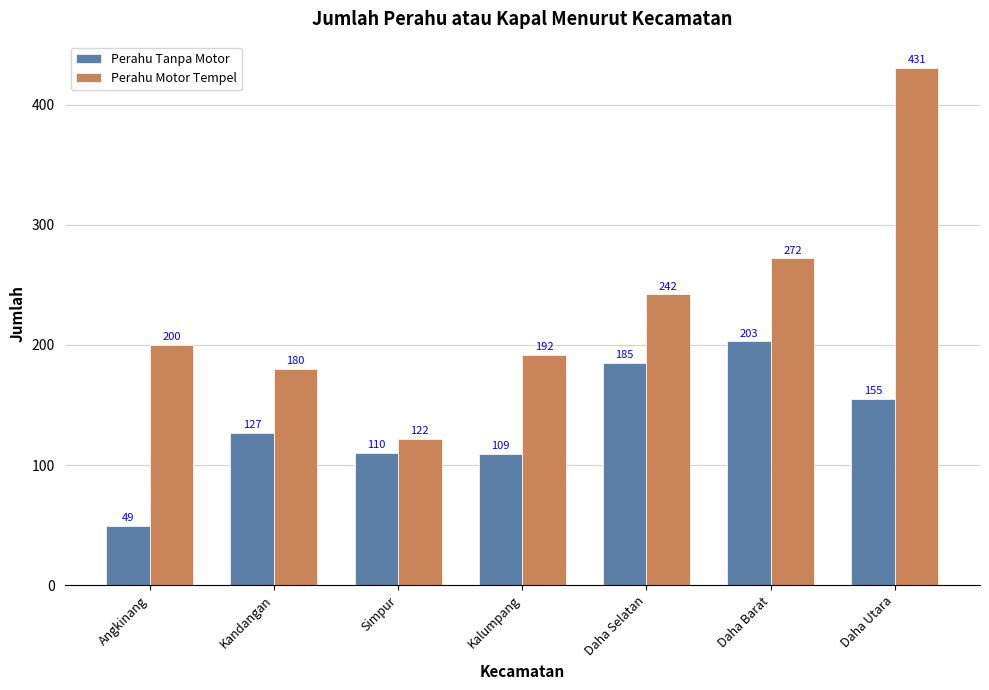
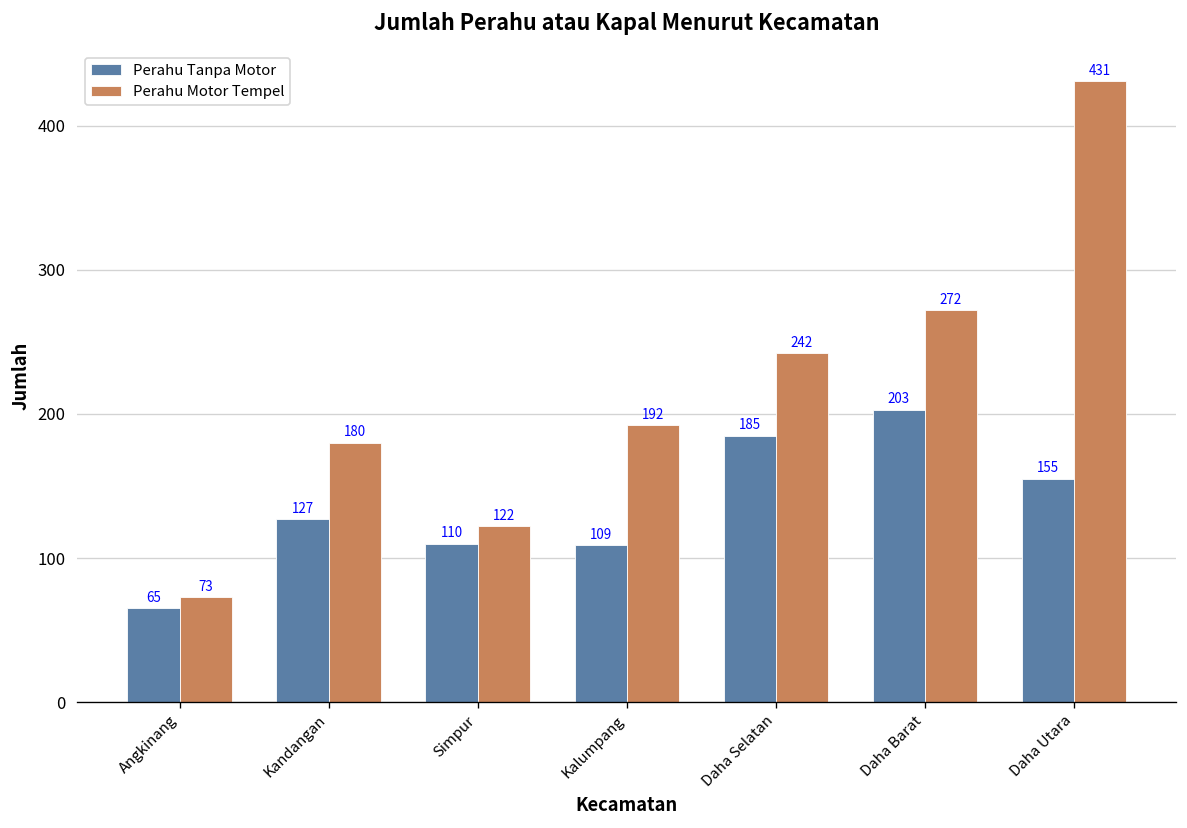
  {
    "Perahu Tanpa Motor": {
-     "Angkinang": 49,
+     "Angkinang": 65,
      "Kandangan": 127,
      "Simpur": 110,
      "Kalumpang": 109,
      "Daha Selatan": 185,
      "Daha Barat": 203,
      "Daha Utara": 155
    },
    "Perahu Motor Tempel": {
-     "Angkinang": 200,
+     "Angkinang": 73,
      "Kandangan": 180,
      "Simpur": 122,
      "Kalumpang": 192,
      "Daha Selatan": 242,
      "Daha Barat": 272,
      "Daha Utara": 431
    }
  }
